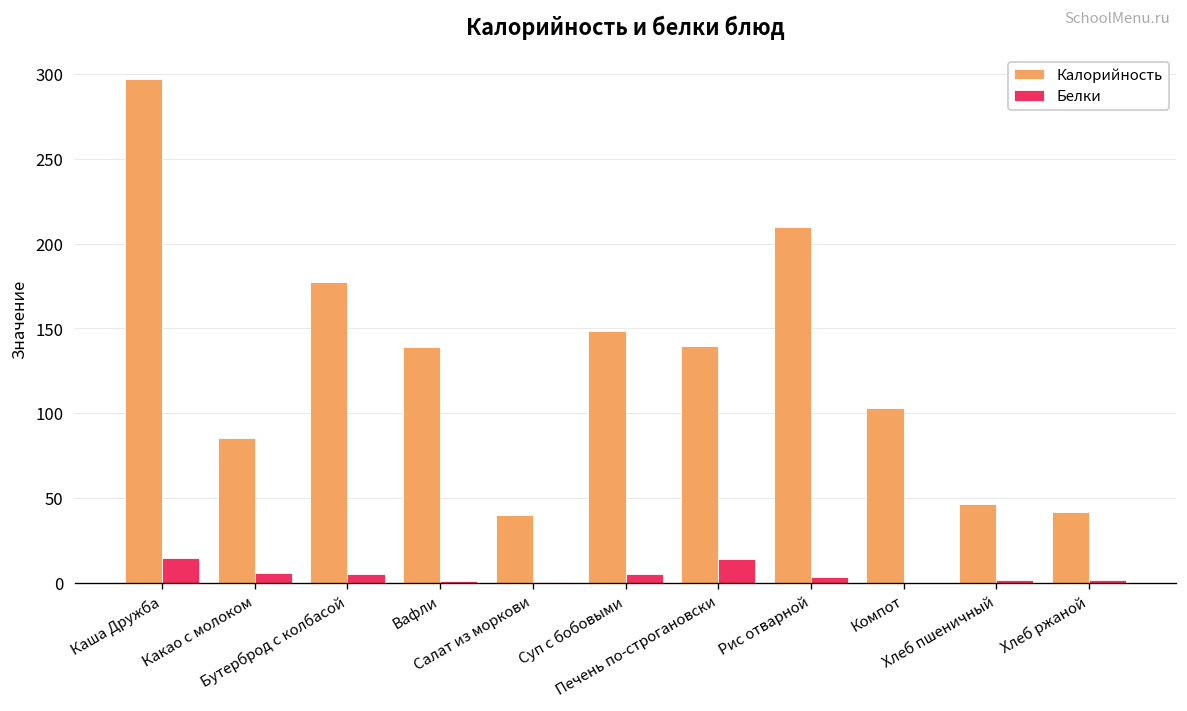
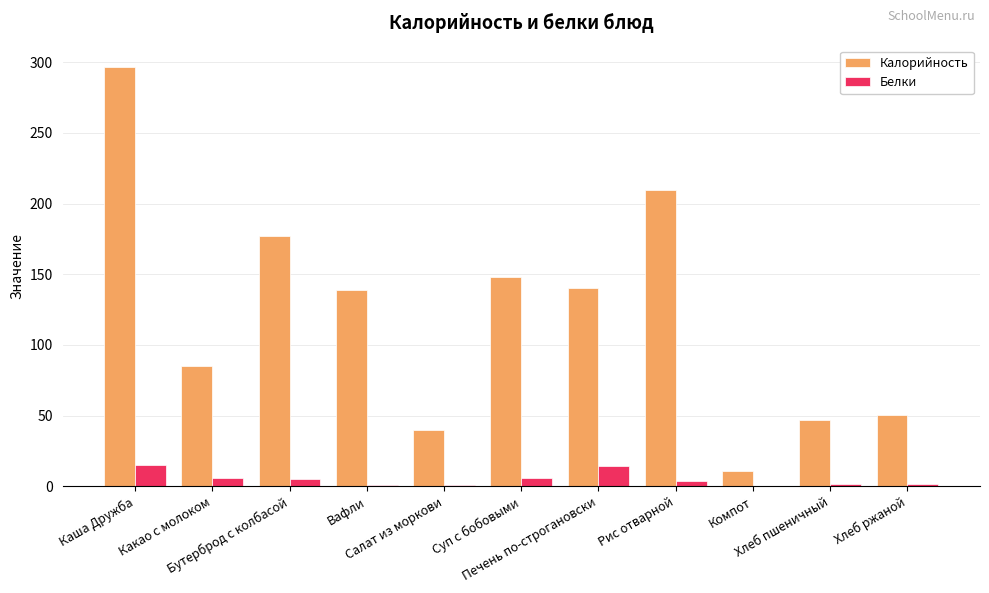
  {
    "Калорийность": {
      "Каша Дружба": 297,
      "Какао с молоком": 85,
      "Бутерброд с колбасой": 177,
      "Вафли": 139,
      "Салат из моркови": 40,
      "Суп с бобовыми": 148,
      "Печень по-строгановски": 140,
      "Рис отварной": 210,
-     "Компот": 103,
+     "Компот": 11,
      "Хлеб пшеничный": 47,
-     "Хлеб ржаной": 42
+     "Хлеб ржаной": 50
    },
    "Белки": {
      "Каша Дружба": 15,
      "Какао с молоком": 6,
      "Бутерброд с колбасой": 5,
      "Суп с бобовыми": 5,
      "Печень по-строгановски": 14,
      "Рис отварной": 4
    }
  }
